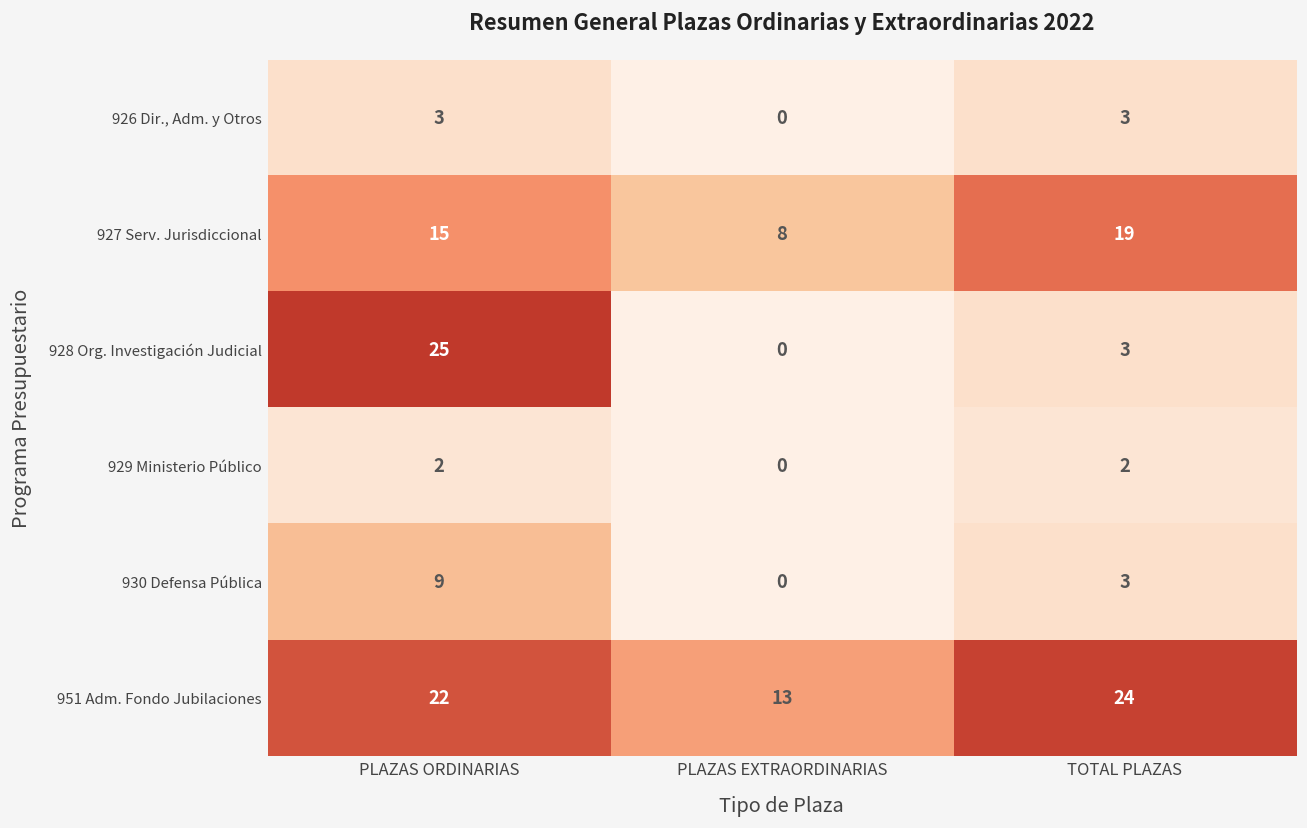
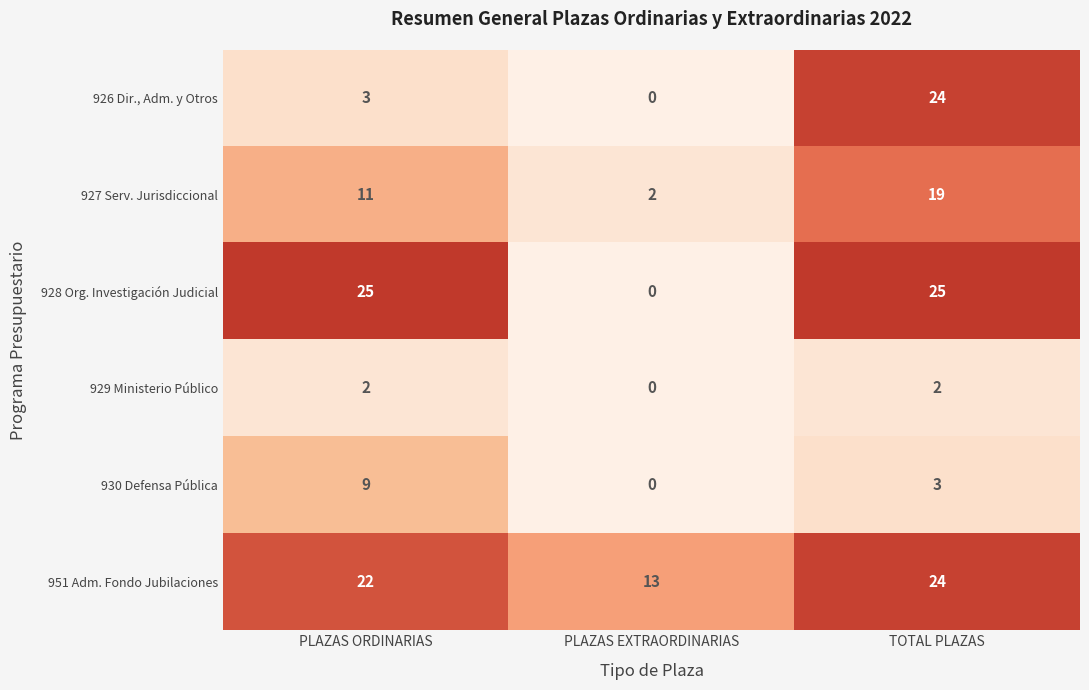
  {
    "926 Dir., Adm. y Otros": {
      "PLAZAS ORDINARIAS": 3,
      "PLAZAS EXTRAORDINARIAS": 0,
-     "TOTAL PLAZAS": 3
+     "TOTAL PLAZAS": 24
    },
    "927 Serv. Jurisdiccional": {
-     "PLAZAS ORDINARIAS": 15,
-     "PLAZAS EXTRAORDINARIAS": 8,
+     "PLAZAS ORDINARIAS": 11,
+     "PLAZAS EXTRAORDINARIAS": 2,
      "TOTAL PLAZAS": 19
    },
    "928 Org. Investigación Judicial": {
      "PLAZAS ORDINARIAS": 25,
      "PLAZAS EXTRAORDINARIAS": 0,
-     "TOTAL PLAZAS": 3
+     "TOTAL PLAZAS": 25
    },
    "929 Ministerio Público": {
      "PLAZAS ORDINARIAS": 2,
      "PLAZAS EXTRAORDINARIAS": 0,
      "TOTAL PLAZAS": 2
    },
    "930 Defensa Pública": {
      "PLAZAS ORDINARIAS": 9,
      "PLAZAS EXTRAORDINARIAS": 0,
      "TOTAL PLAZAS": 3
    },
    "951 Adm. Fondo Jubilaciones": {
      "PLAZAS ORDINARIAS": 22,
      "PLAZAS EXTRAORDINARIAS": 13,
      "TOTAL PLAZAS": 24
    }
  }
